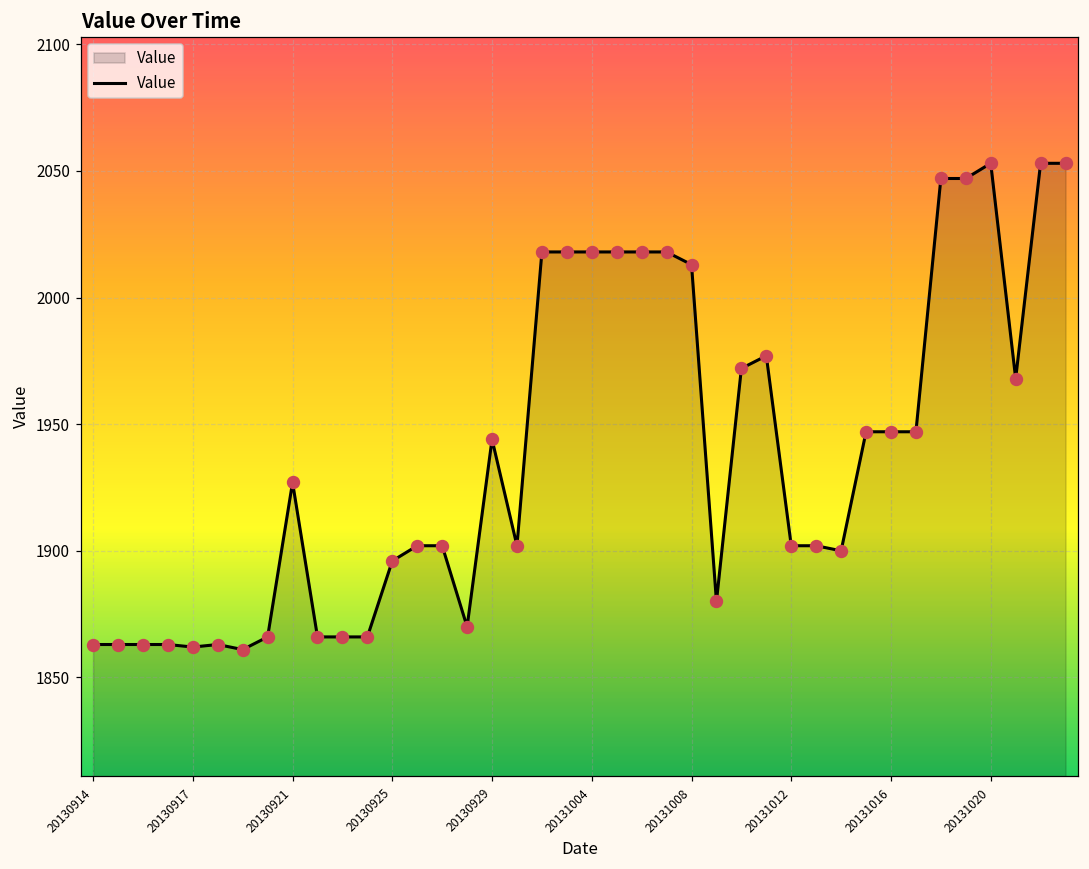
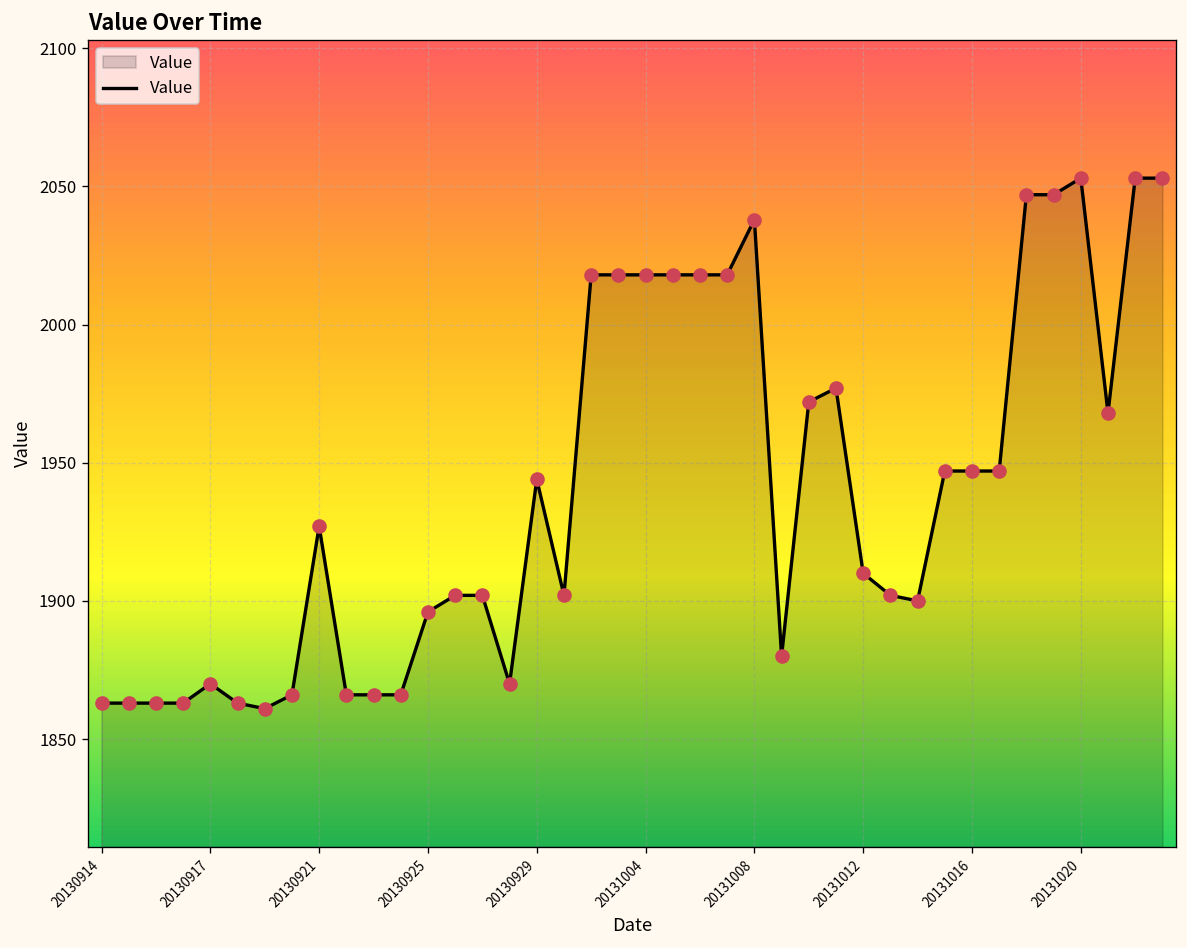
  {
-   "20130917": 1862,
+   "20130917": 1870,
    "20130921": 1927,
    "20130925": 1896,
    "20130929": 1944,
    "20131004": 2018,
-   "20131008": 2013,
-   "20131012": 1902,
+   "20131008": 2038,
+   "20131012": 1910,
    "20131016": 1947,
    "20131020": 2053
  }
